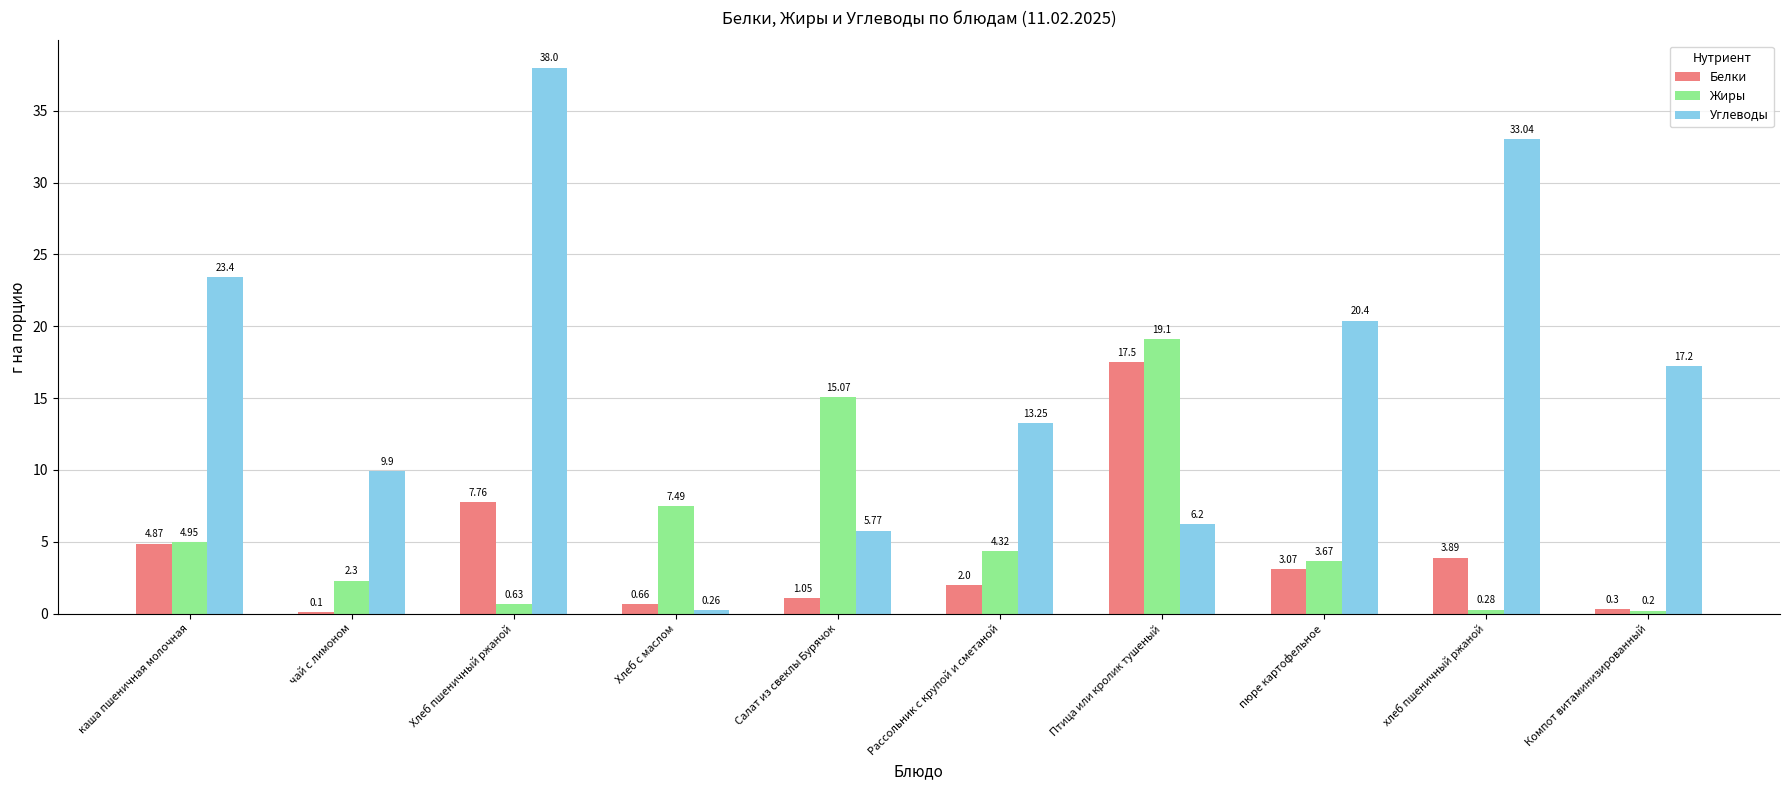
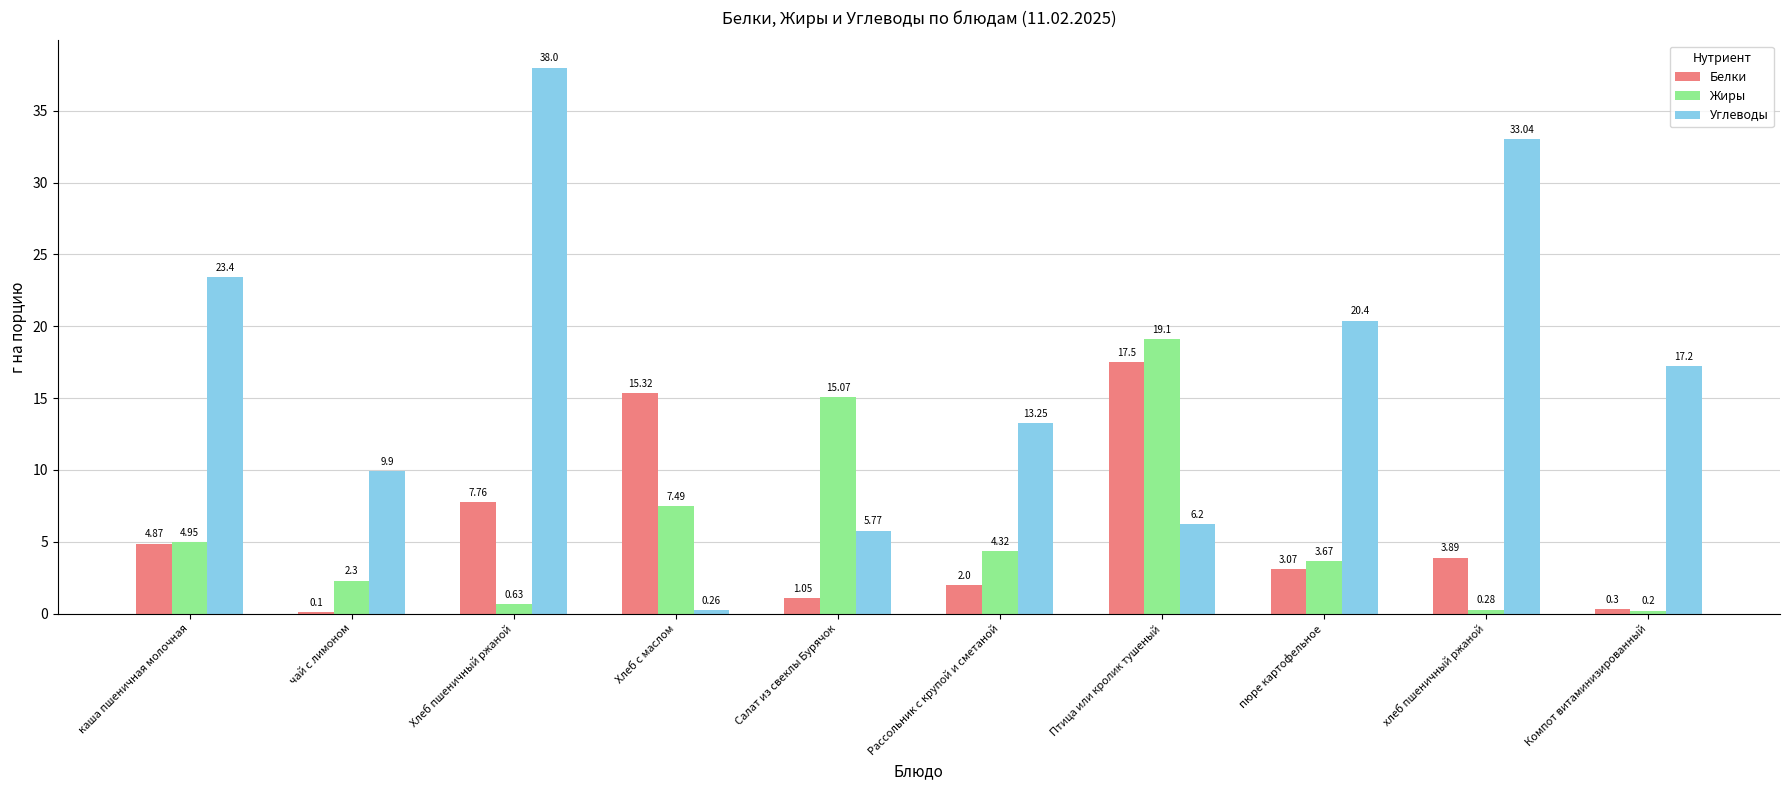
  {
    "Белки": {
      "каша пшеничная молочная": 4.87,
      "чай с лимоном": 0.1,
      "Хлеб пшеничный ржаной": 7.76,
-     "Хлеб с маслом": 0.66,
+     "Хлеб с маслом": 15.32,
      "Салат из свеклы Бурячок": 1.05,
      "Рассольник с крупой и сметаной": 2.0,
      "Птица или кролик тушеный": 17.5,
      "пюре картофельное": 3.07,
      "хлеб пшеничный ржаной": 3.89,
      "Компот витаминизированный": 0.3
    },
    "Жиры": {
      "каша пшеничная молочная": 4.95,
      "чай с лимоном": 2.3,
      "Хлеб пшеничный ржаной": 0.63,
      "Хлеб с маслом": 7.49,
      "Салат из свеклы Бурячок": 15.07,
      "Рассольник с крупой и сметаной": 4.32,
      "Птица или кролик тушеный": 19.1,
      "пюре картофельное": 3.67,
      "хлеб пшеничный ржаной": 0.28,
      "Компот витаминизированный": 0.2
    },
    "Углеводы": {
      "каша пшеничная молочная": 23.4,
      "чай с лимоном": 9.9,
      "Хлеб пшеничный ржаной": 38.0,
      "Хлеб с маслом": 0.26,
      "Салат из свеклы Бурячок": 5.77,
      "Рассольник с крупой и сметаной": 13.25,
      "Птица или кролик тушеный": 6.2,
      "пюре картофельное": 20.4,
      "хлеб пшеничный ржаной": 33.04,
      "Компот витаминизированный": 17.2
    }
  }
